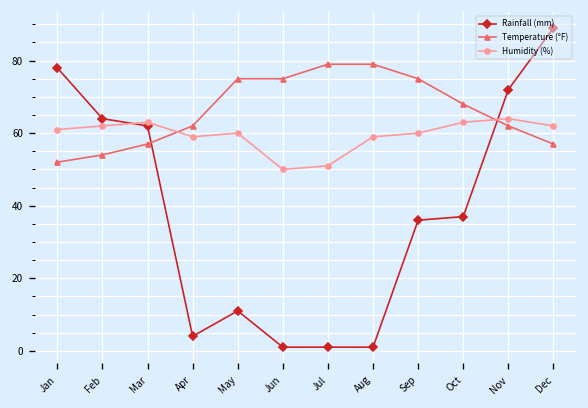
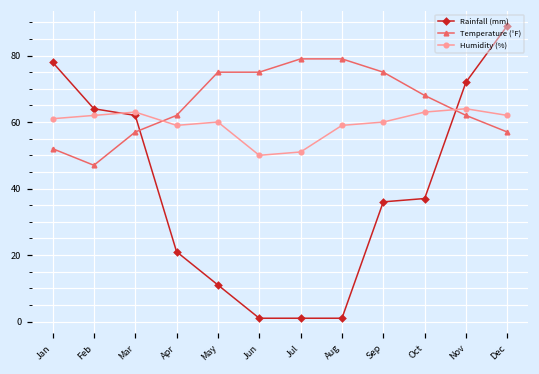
  {
    "Rainfall (mm)": {
      "Jan": 78,
      "Feb": 64,
      "Mar": 62,
-     "Apr": 4,
+     "Apr": 21,
      "May": 11,
      "Jun": 1,
      "Jul": 1,
      "Aug": 1,
      "Sep": 36,
      "Oct": 37,
      "Nov": 72
    },
    "Temperature (°F)": {
      "Jan": 52,
-     "Feb": 54,
+     "Feb": 47,
      "Mar": 57,
      "Apr": 62,
      "May": 75,
      "Jun": 75,
      "Jul": 79,
      "Aug": 79,
      "Sep": 75,
      "Oct": 68,
      "Nov": 62,
      "Dec": 57
    },
    "Humidity (%)": {
      "Jan": 61,
      "Feb": 62,
      "Mar": 63,
      "Apr": 59,
      "May": 60,
      "Jun": 50,
      "Jul": 51,
      "Aug": 59,
      "Sep": 60,
      "Oct": 63,
      "Nov": 64,
      "Dec": 62
    }
  }
